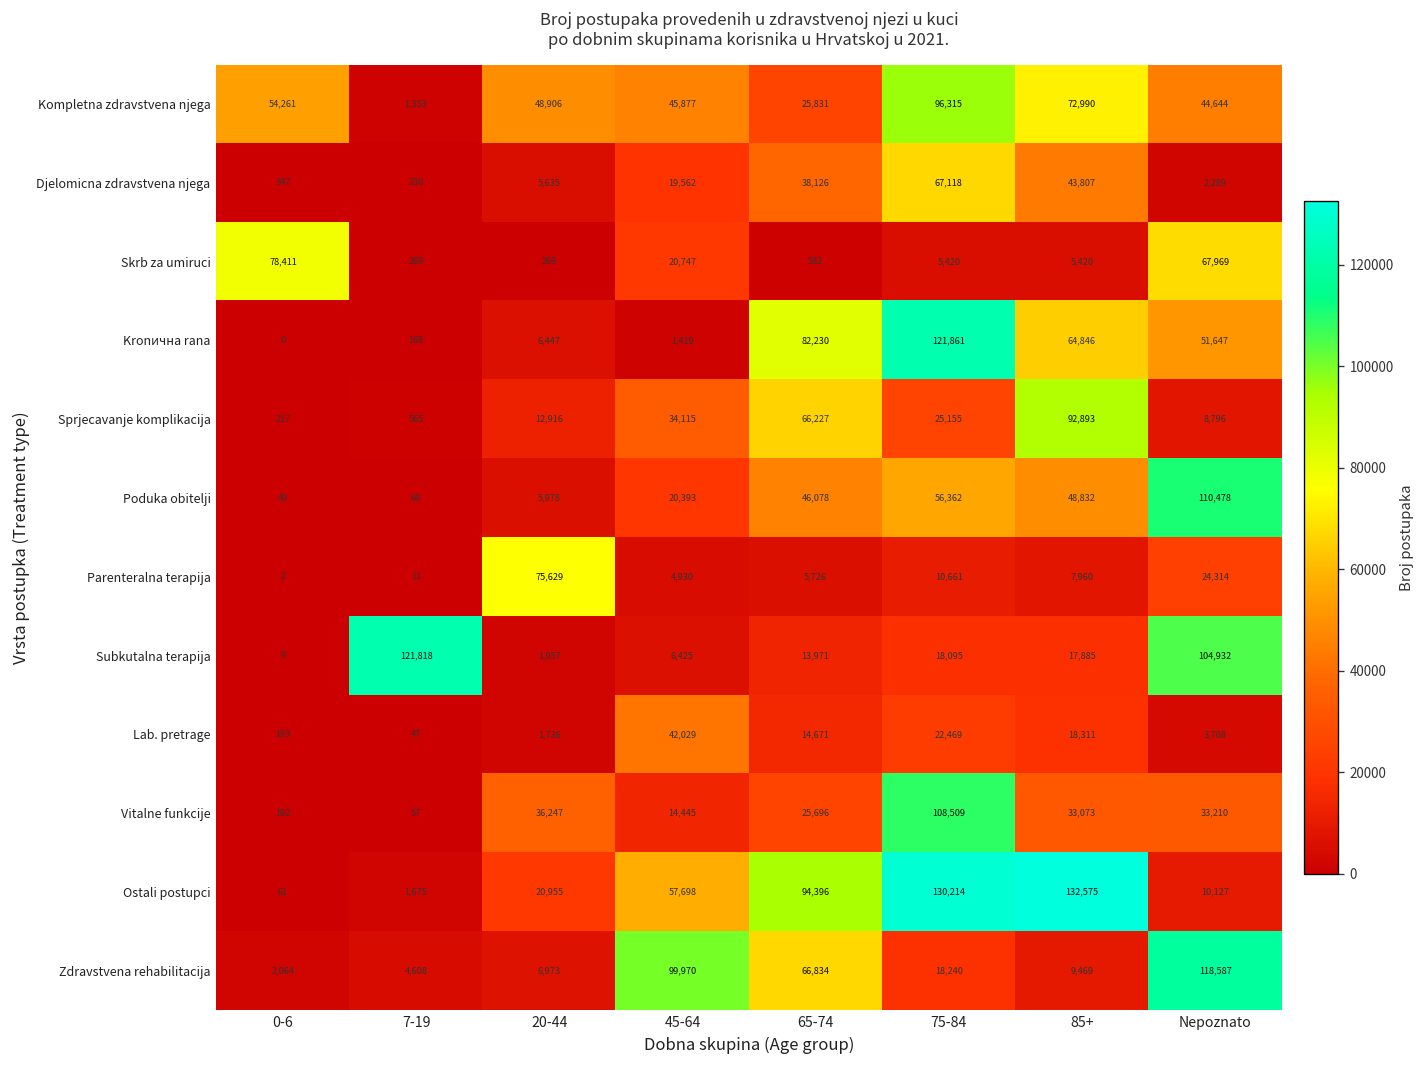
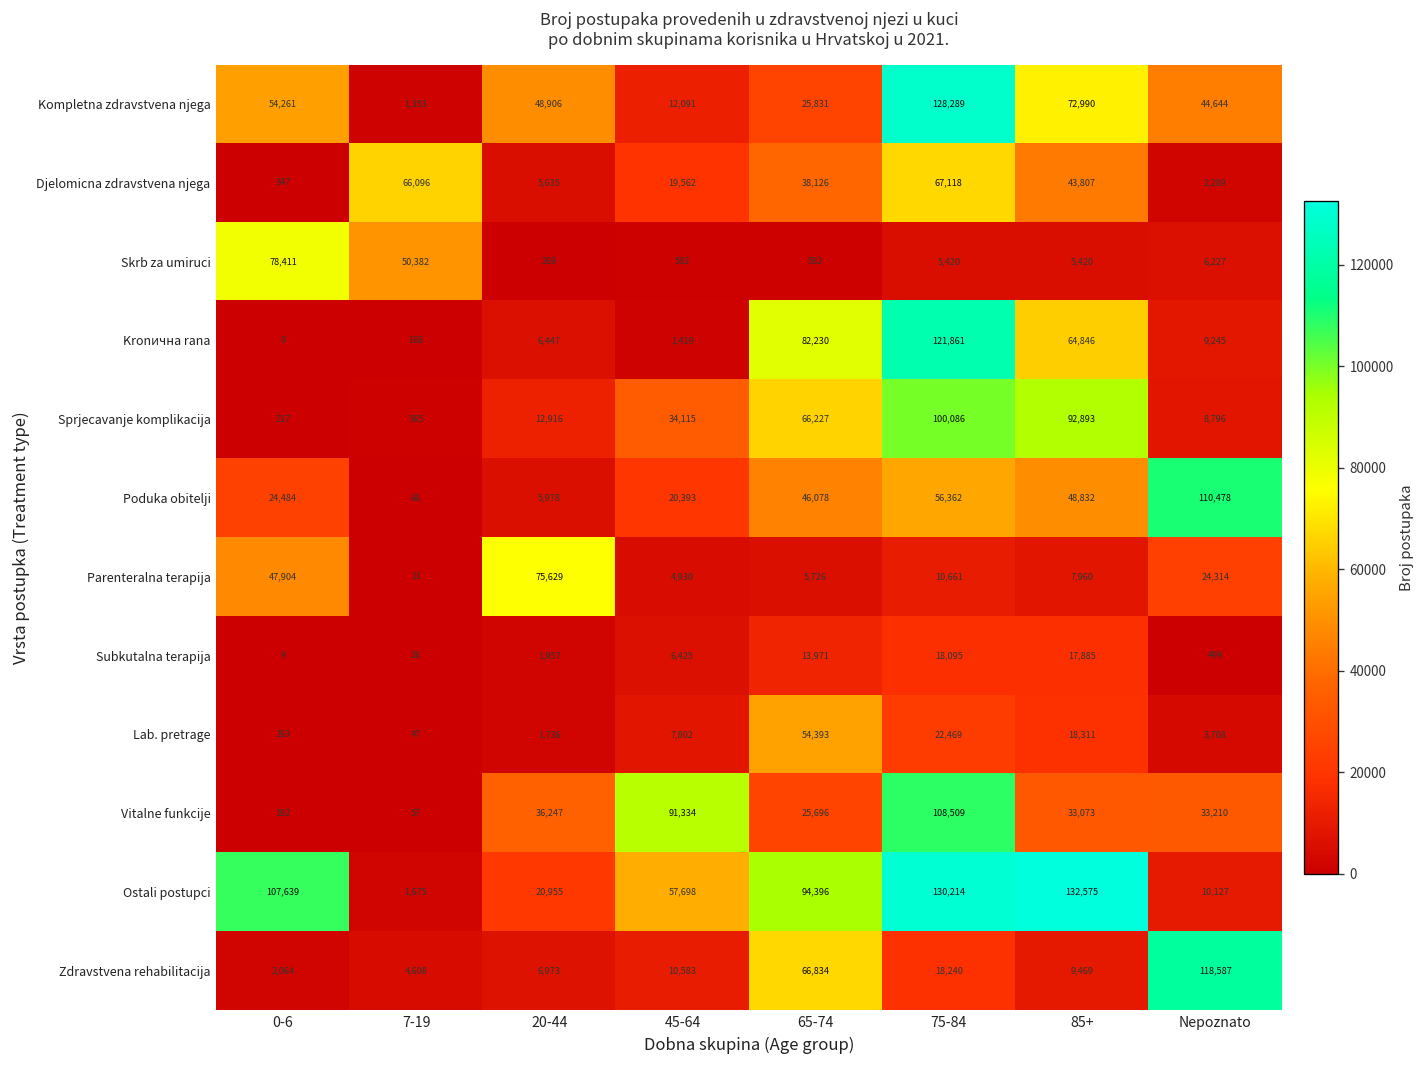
  {
    "Kompletna zdravstvena njega": {
      "0-6": "54,261",
      "7-19": "1,353",
      "20-44": "48,906",
-     "45-64": "45,877",
+     "45-64": "12,091",
      "65-74": "25,831",
-     "75-84": "96,315",
+     "75-84": "128,289",
      "85+": "72,990",
      "Nepoznato": "44,644"
    },
    "Djelomicna zdravstvena njega": {
      "0-6": "347",
-     "7-19": "230",
+     "7-19": "66,096",
      "20-44": "5,635",
      "45-64": "19,562",
      "65-74": "38,126",
      "75-84": "67,118",
      "85+": "43,807",
      "Nepoznato": "2,289"
    },
    "Skrb za umiruci": {
      "0-6": "78,411",
-     "7-19": "269",
+     "7-19": "50,382",
      "20-44": "269",
-     "45-64": "20,747",
+     "45-64": "582",
      "65-74": "582",
      "75-84": "5,420",
      "85+": "5,420",
-     "Nepoznato": "67,969"
+     "Nepoznato": "6,227"
    },
    "Kronична rana": {
      "0-6": "0",
      "7-19": "168",
      "20-44": "6,447",
      "45-64": "1,419",
      "65-74": "82,230",
      "75-84": "121,861",
      "85+": "64,846",
-     "Nepoznato": "51,647"
+     "Nepoznato": "9,245"
    },
    "Sprjecavanje komplikacija": {
      "0-6": "217",
      "7-19": "565",
      "20-44": "12,916",
      "45-64": "34,115",
      "65-74": "66,227",
-     "75-84": "25,155",
+     "75-84": "100,086",
      "85+": "92,893",
      "Nepoznato": "8,796"
    },
    "Poduka obitelji": {
-     "0-6": "49",
+     "0-6": "24,484",
      "7-19": "66",
      "20-44": "5,978",
      "45-64": "20,393",
      "65-74": "46,078",
      "75-84": "56,362",
      "85+": "48,832",
      "Nepoznato": "110,478"
    },
    "Parenteralna terapija": {
-     "0-6": "2",
+     "0-6": "47,904",
      "7-19": "11",
      "20-44": "75,629",
      "45-64": "4,930",
      "65-74": "5,726",
      "75-84": "10,661",
      "85+": "7,960",
      "Nepoznato": "24,314"
    },
    "Subkutalna terapija": {
      "0-6": "9",
-     "7-19": "121,818",
+     "7-19": "26",
      "20-44": "1,957",
      "45-64": "6,425",
      "65-74": "13,971",
      "75-84": "18,095",
      "85+": "17,885",
-     "Nepoznato": "104,932"
+     "Nepoznato": "499"
    },
    "Lab. pretrage": {
      "0-6": "193",
      "7-19": "47",
      "20-44": "1,736",
-     "45-64": "42,029",
-     "65-74": "14,671",
+     "45-64": "7,802",
+     "65-74": "54,393",
      "75-84": "22,469",
      "85+": "18,311",
      "Nepoznato": "3,708"
    },
    "Vitalne funkcije": {
      "0-6": "192",
      "7-19": "57",
      "20-44": "36,247",
-     "45-64": "14,445",
+     "45-64": "91,334",
      "65-74": "25,696",
      "75-84": "108,509",
      "85+": "33,073",
      "Nepoznato": "33,210"
    },
    "Ostali postupci": {
-     "0-6": "61",
+     "0-6": "107,639",
      "7-19": "1,675",
      "20-44": "20,955",
      "45-64": "57,698",
      "65-74": "94,396",
      "75-84": "130,214",
      "85+": "132,575",
      "Nepoznato": "10,127"
    },
    "Zdravstvena rehabilitacija": {
      "0-6": "2,064",
      "7-19": "4,608",
      "20-44": "6,973",
-     "45-64": "99,970",
+     "45-64": "10,583",
      "65-74": "66,834",
      "75-84": "18,240",
      "85+": "9,469",
      "Nepoznato": "118,587"
    }
  }
